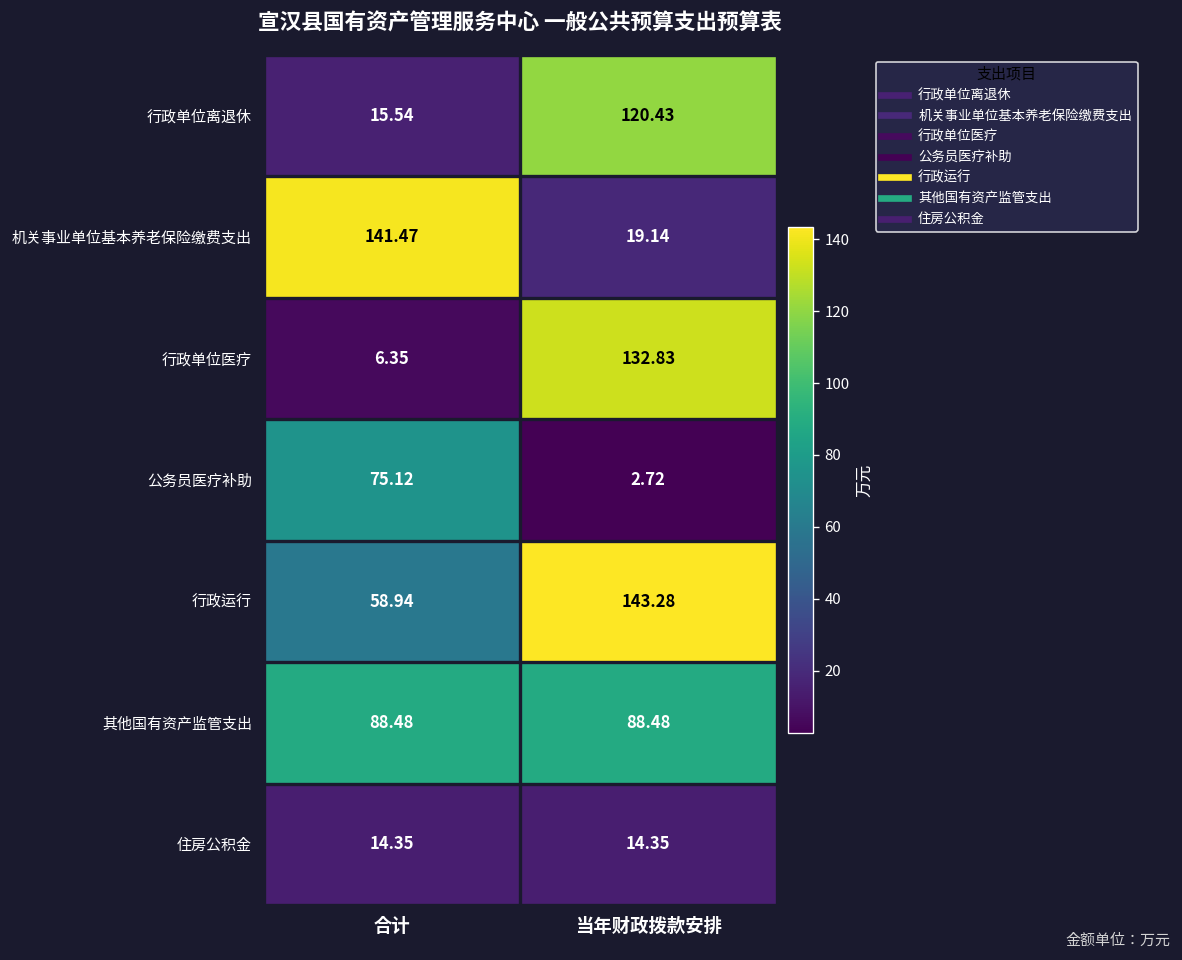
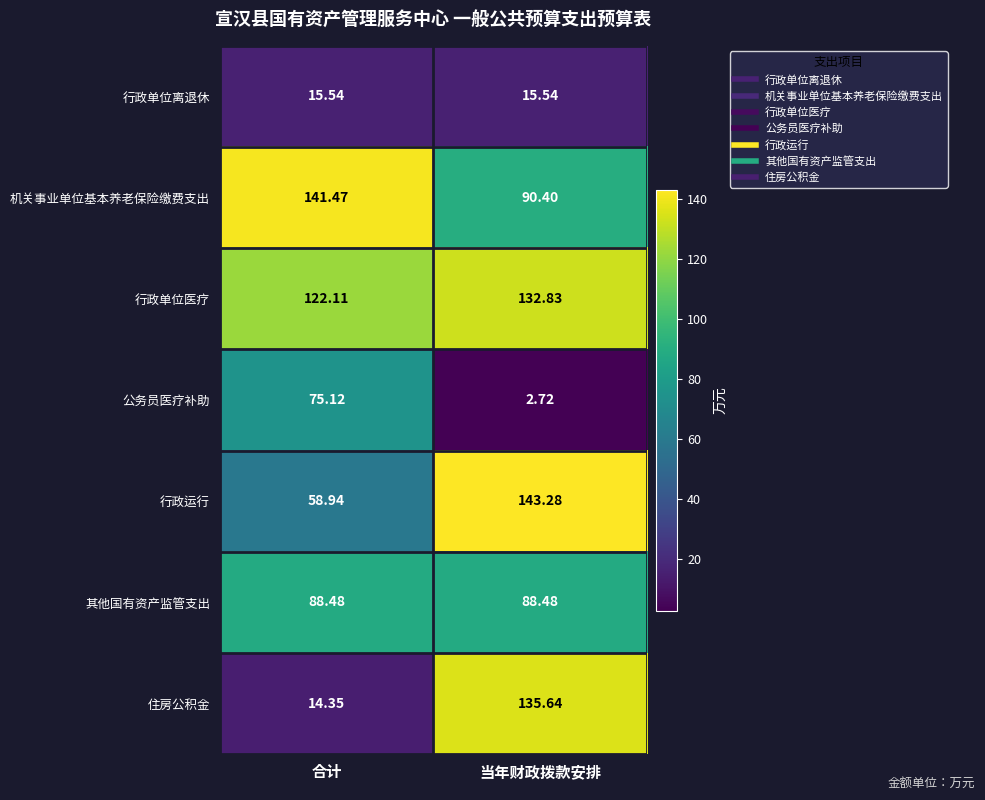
  {
    "行政单位离退休": {
      "合计": 15.54,
-     "当年财政拨款安排": 120.43
+     "当年财政拨款安排": 15.54
    },
    "机关事业单位基本养老保险缴费支出": {
      "合计": 141.47,
-     "当年财政拨款安排": 19.14
+     "当年财政拨款安排": 90.40
    },
    "行政单位医疗": {
-     "合计": 6.35,
+     "合计": 122.11,
      "当年财政拨款安排": 132.83
    },
    "公务员医疗补助": {
      "合计": 75.12,
      "当年财政拨款安排": 2.72
    },
    "行政运行": {
      "合计": 58.94,
      "当年财政拨款安排": 143.28
    },
    "其他国有资产监管支出": {
      "合计": 88.48,
      "当年财政拨款安排": 88.48
    },
    "住房公积金": {
      "合计": 14.35,
-     "当年财政拨款安排": 14.35
+     "当年财政拨款安排": 135.64
    }
  }
